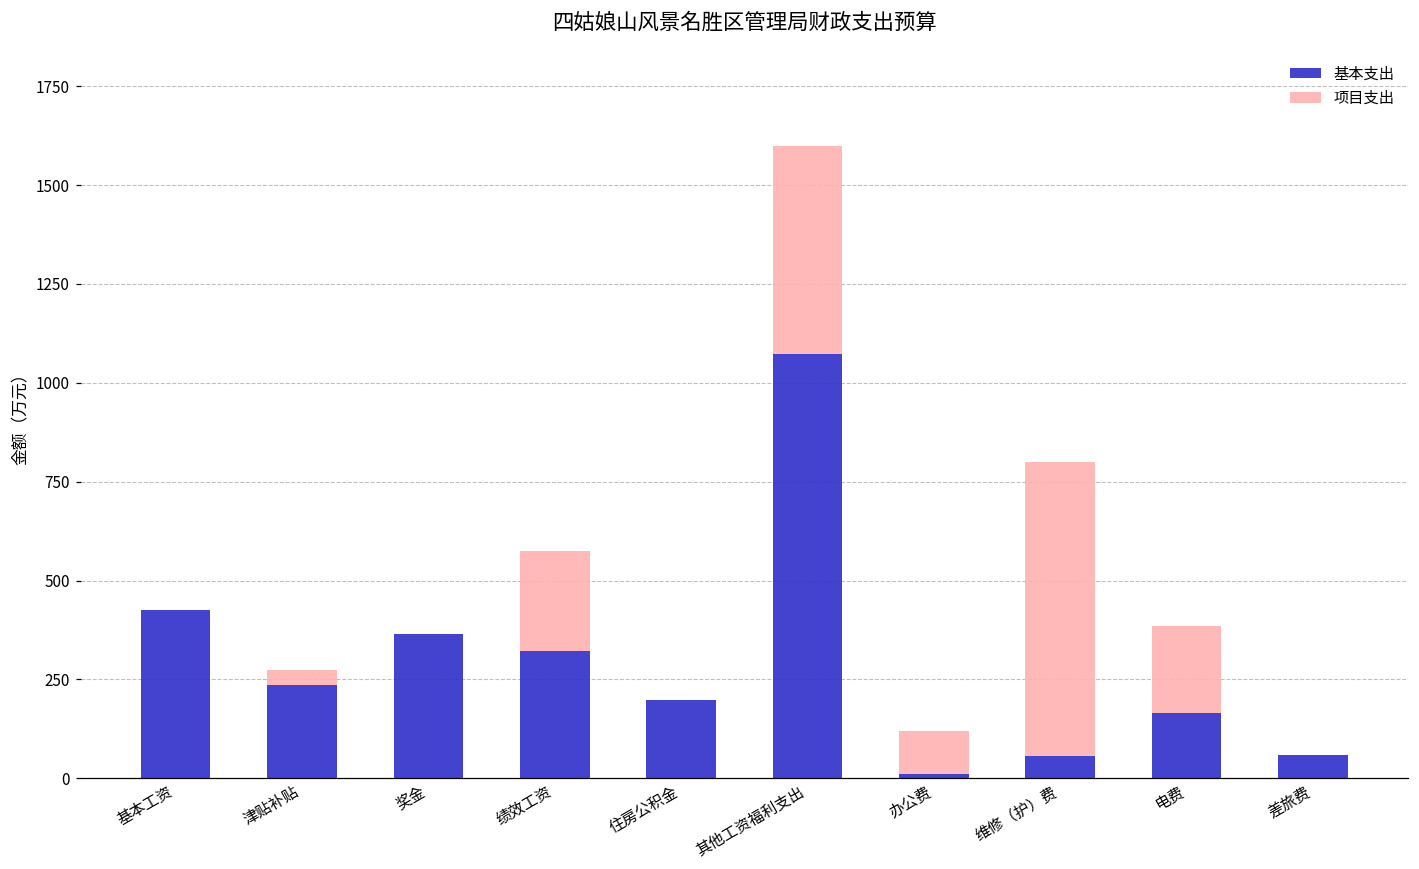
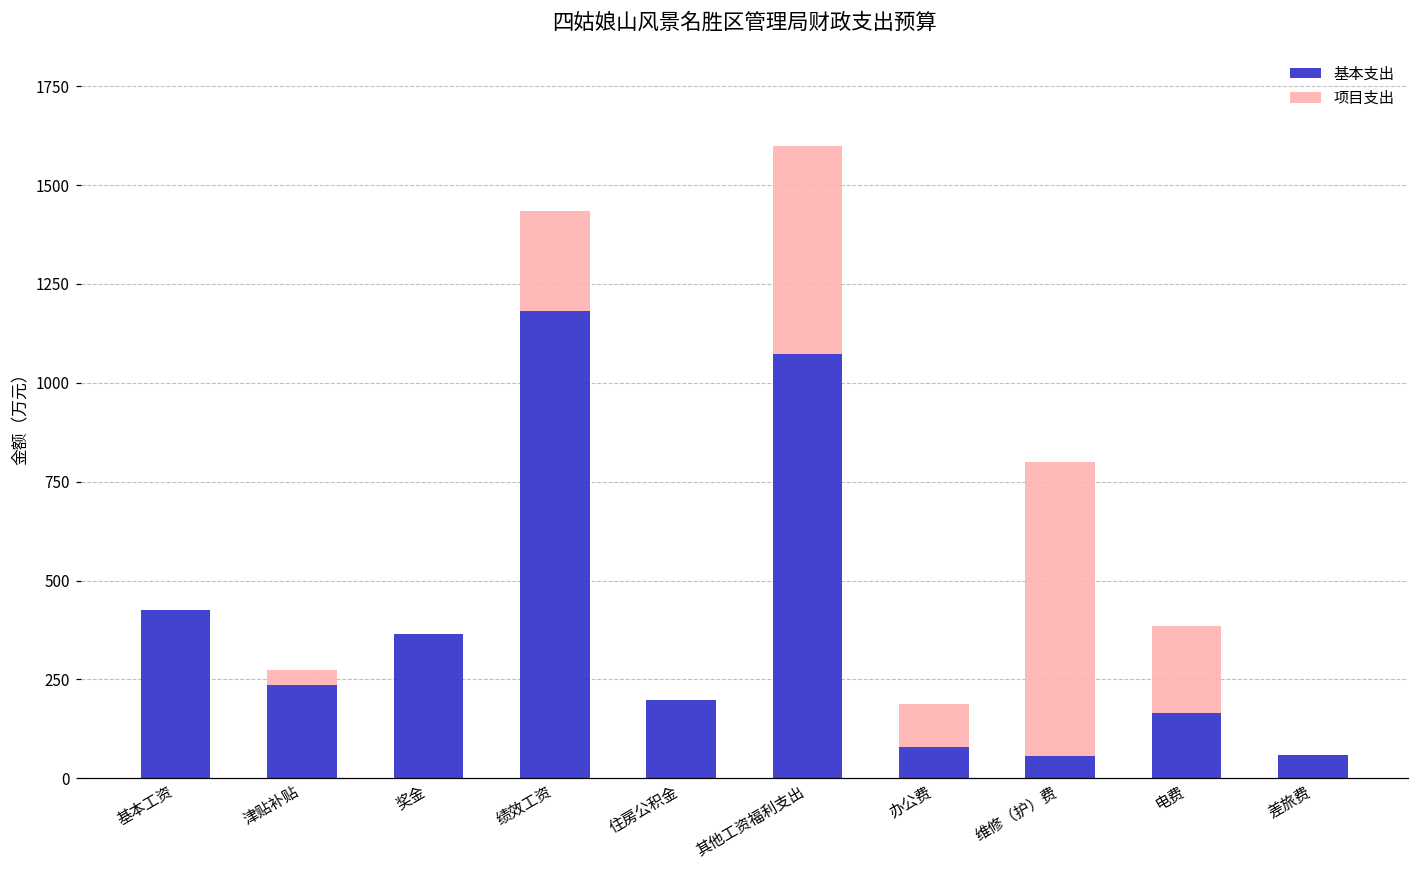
  {
    "基本支出": {
      "基本工资": 420,
      "津贴补贴": 230,
      "奖金": 370,
-     "绩效工资": 320,
+     "绩效工资": 1180,
      "住房公积金": 200,
      "其他工资福利支出": 1070,
-     "办公费": 10,
+     "办公费": 80,
      "维修（护）费": 60,
      "电费": 170,
      "差旅费": 60
    },
    "项目支出": {
      "基本工资": 0,
      "津贴补贴": 40,
      "奖金": 0,
      "绩效工资": 250,
      "住房公积金": 0,
      "其他工资福利支出": 530,
      "办公费": 110,
      "维修（护）费": 750,
      "电费": 220,
      "差旅费": 0
    }
  }
